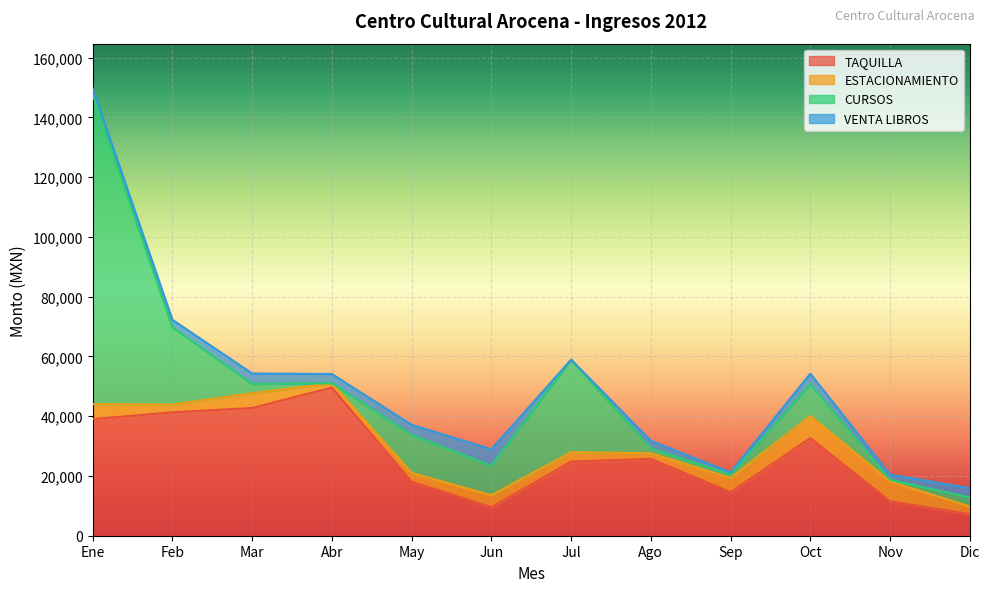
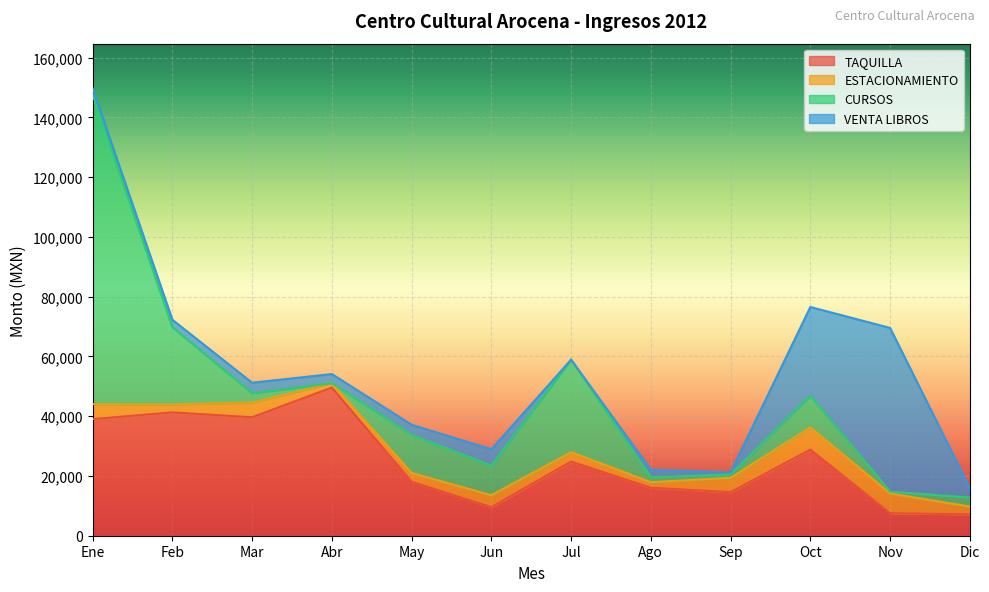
  {
    "TAQUILLA": {
      "Ene": "39,000",
      "Feb": "41,000",
-     "Mar": "43,000",
+     "Mar": "40,000",
      "Abr": "50,000",
      "May": "18,000",
      "Jun": "10,000",
      "Jul": "25,000",
-     "Ago": "26,000",
+     "Ago": "16,000",
      "Sep": "15,000",
-     "Oct": "33,000",
-     "Nov": "12,000",
+     "Oct": "29,000",
+     "Nov": "8,000",
      "Dic": "7,000"
    },
    "ESTACIONAMIENTO": {
      "Ene": "5,000",
      "Feb": "3,000",
      "Mar": "5,000",
      "May": "3,000",
      "Jun": "4,000",
      "Jul": "3,000",
      "Ago": "2,000",
      "Sep": "5,000",
      "Oct": "7,000",
      "Dic": "3,000"
    },
    "CURSOS": {
      "Ene": "104,000",
      "Feb": "26,000",
      "Mar": "3,000",
      "May": "13,000",
      "Jun": "10,000",
      "Ago": "2,000",
      "Oct": "11,000",
      "Dic": "3,000"
    },
    "VENTA LIBROS": {
      "Ene": "2,000",
      "Feb": "2,000",
      "Mar": "4,000",
      "Abr": "3,000",
      "May": "3,000",
      "Jun": "5,000",
      "Ago": "3,000",
-     "Oct": "4,000",
-     "Nov": "2,000",
+     "Oct": "30,000",
+     "Nov": "55,000",
      "Dic": "3,000"
    }
  }
